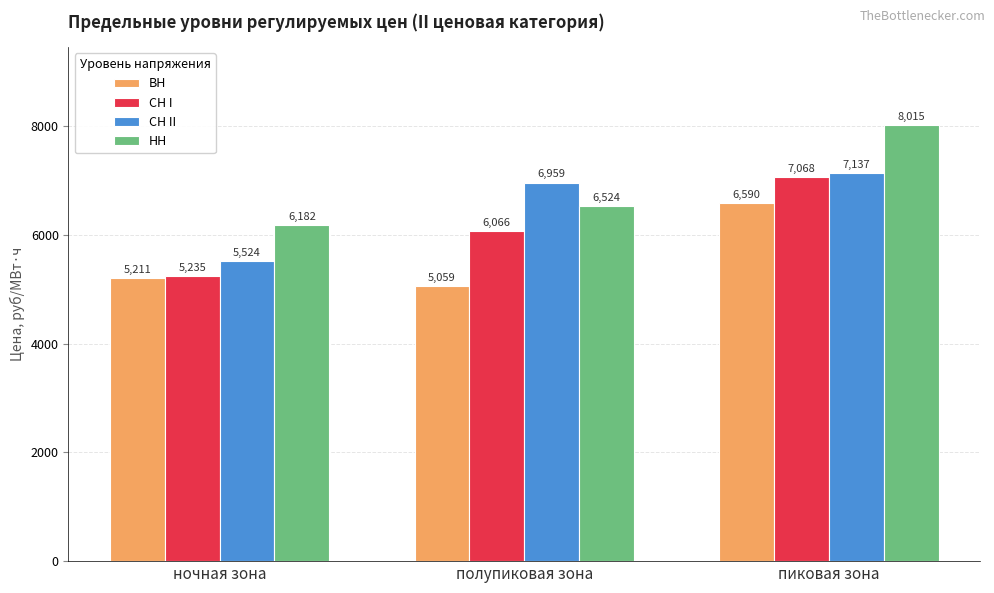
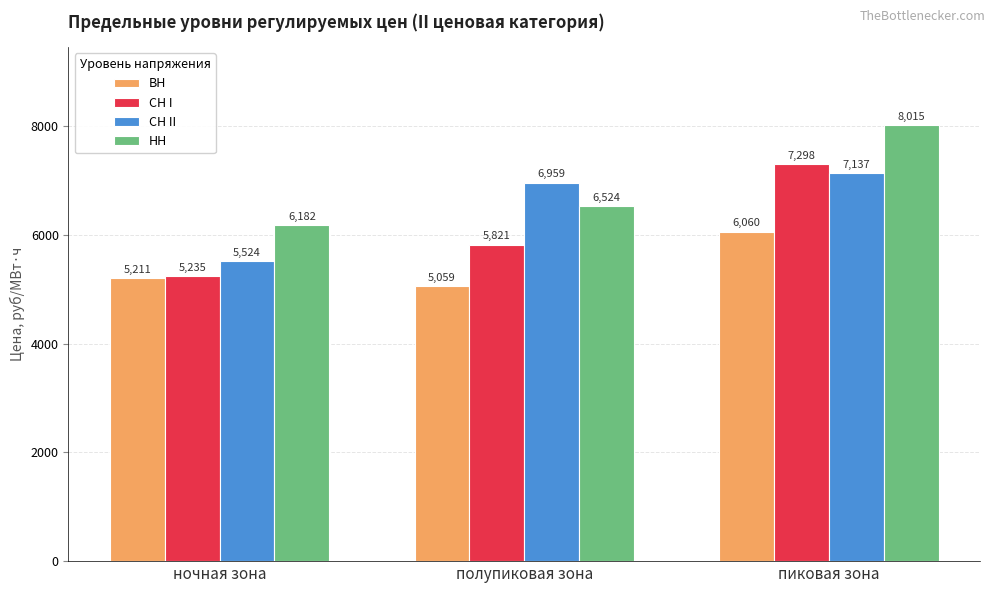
  {
    "ВН": {
      "ночная зона": "5,211",
      "полупиковая зона": "5,059",
-     "пиковая зона": "6,590"
+     "пиковая зона": "6,060"
    },
    "СН I": {
      "ночная зона": "5,235",
-     "полупиковая зона": "6,066",
-     "пиковая зона": "7,068"
+     "полупиковая зона": "5,821",
+     "пиковая зона": "7,298"
    },
    "СН II": {
      "ночная зона": "5,524",
      "полупиковая зона": "6,959",
      "пиковая зона": "7,137"
    },
    "НН": {
      "ночная зона": "6,182",
      "полупиковая зона": "6,524",
      "пиковая зона": "8,015"
    }
  }
